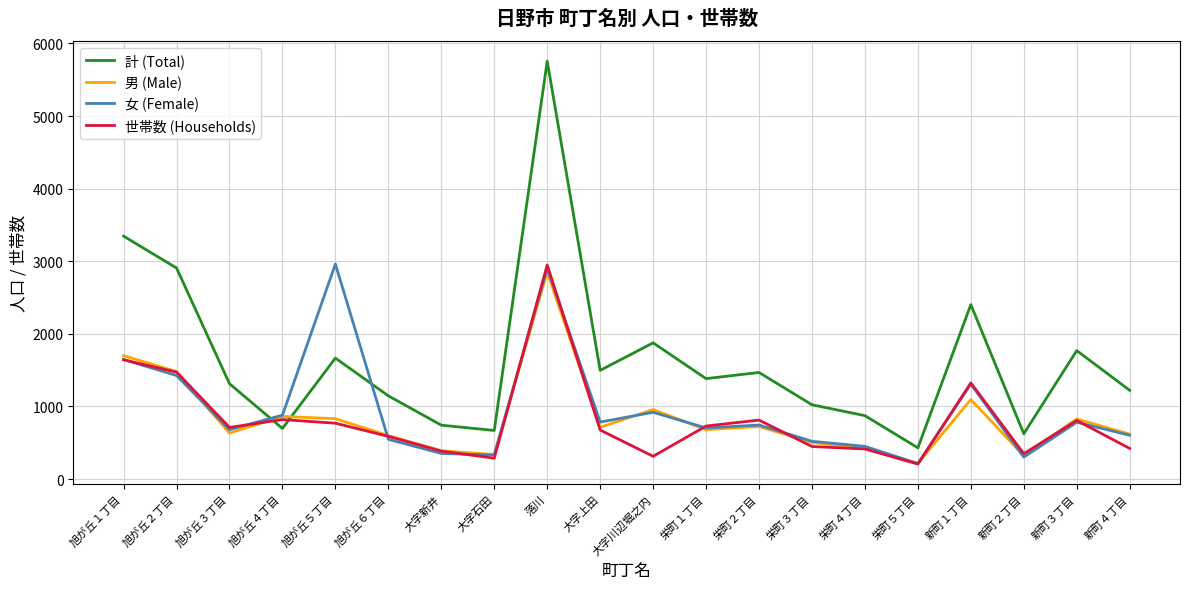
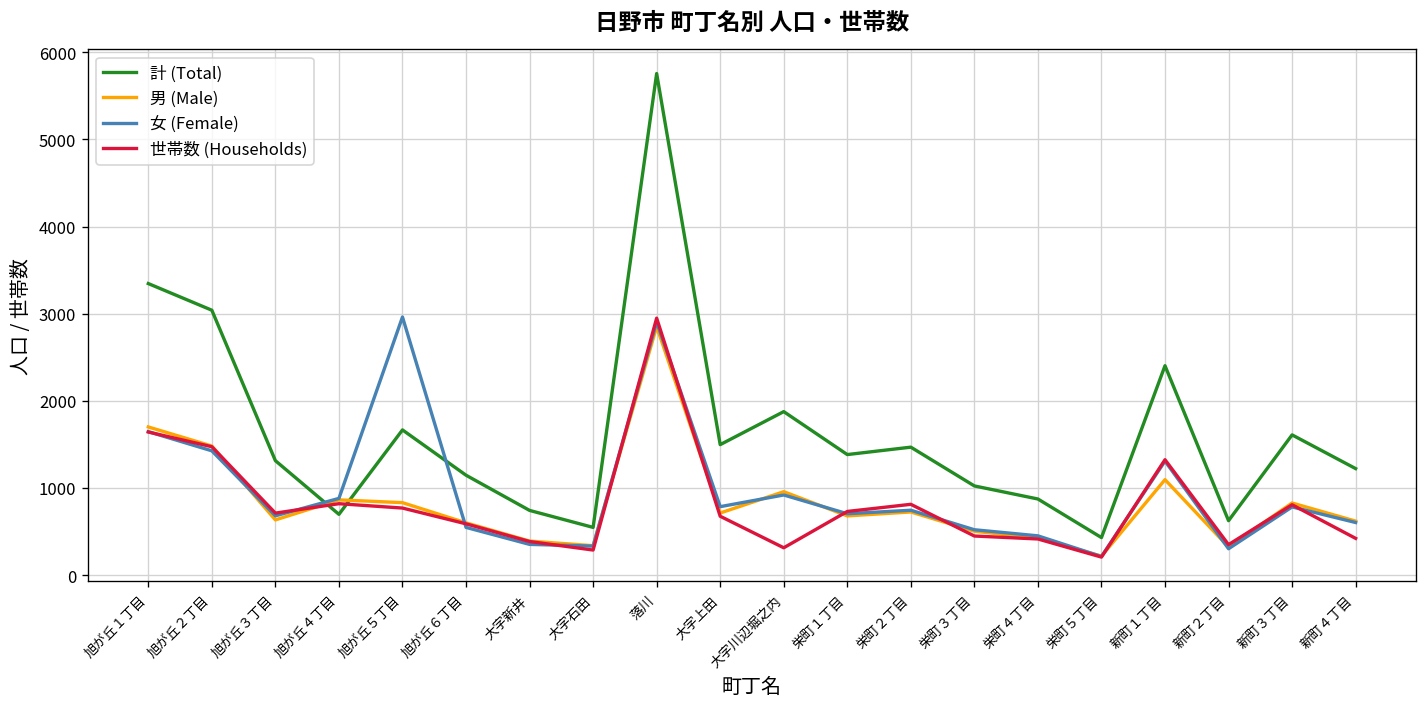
  {
    "計 (Total)": {
      "旭が丘１丁目": 3300,
-     "旭が丘２丁目": 2900,
+     "旭が丘２丁目": 3000,
      "旭が丘３丁目": 1300,
      "旭が丘４丁目": 700,
      "旭が丘５丁目": 1700,
      "旭が丘６丁目": 1100,
      "大字新井": 700,
-     "大字石田": 700,
+     "大字石田": 500,
      "落川": 5800,
      "大字上田": 1500,
      "大字川辺堀之内": 1900,
      "栄町１丁目": 1400,
      "栄町２丁目": 1500,
      "栄町３丁目": 1000,
      "栄町４丁目": 900,
      "栄町５丁目": 400,
      "新町１丁目": 2400,
      "新町２丁目": 600,
-     "新町３丁目": 1800,
+     "新町３丁目": 1600,
      "新町４丁目": 1200
    },
    "男 (Male)": {
      "旭が丘１丁目": 1700,
      "旭が丘３丁目": 600,
      "旭が丘５丁目": 800,
      "落川": 2900,
      "大字上田": 700,
      "大字川辺堀之内": 1000,
      "新町１丁目": 1100
    },
    "女 (Female)": {
      "旭が丘２丁目": 1400,
      "旭が丘５丁目": 3000,
      "旭が丘６丁目": 500,
      "落川": 2900,
      "大字上田": 800,
      "大字川辺堀之内": 900
    },
    "世帯数 (Households)": {
      "旭が丘４丁目": 800,
      "旭が丘５丁目": 800,
      "大字石田": 300,
      "落川": 2900,
      "大字上田": 700,
      "大字川辺堀之内": 300,
      "栄町２丁目": 800,
      "栄町３丁目": 400,
      "新町４丁目": 400
    }
  }
